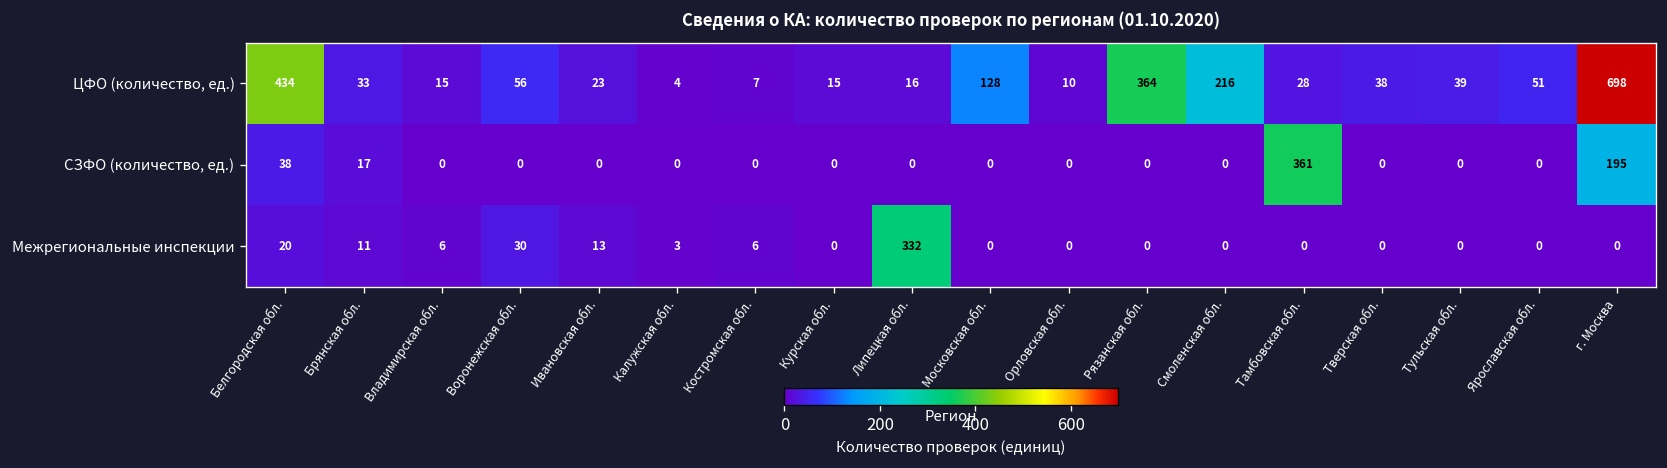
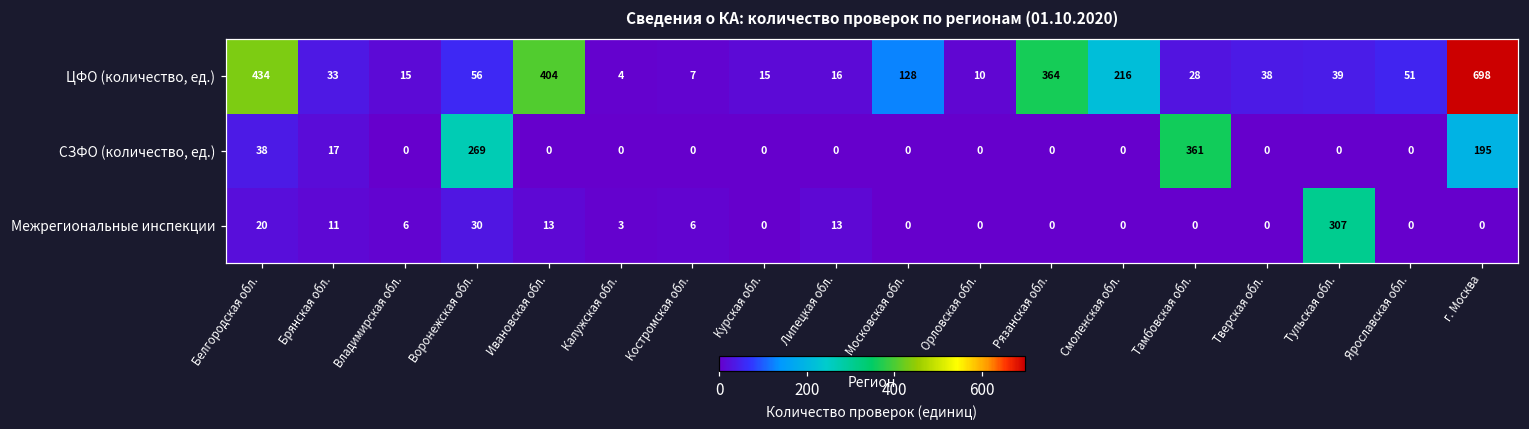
  {
    "ЦФО (количество, ед.)": {
      "Белгородская обл.": 434,
      "Брянская обл.": 33,
      "Владимирская обл.": 15,
      "Воронежская обл.": 56,
-     "Ивановская обл.": 23,
+     "Ивановская обл.": 404,
      "Калужская обл.": 4,
      "Костромская обл.": 7,
      "Курская обл.": 15,
      "Липецкая обл.": 16,
      "Московская обл.": 128,
      "Орловская обл.": 10,
      "Рязанская обл.": 364,
      "Смоленская обл.": 216,
      "Тамбовская обл.": 28,
      "Тверская обл.": 38,
      "Тульская обл.": 39,
      "Ярославская обл.": 51,
      "г. Москва": 698
    },
    "СЗФО (количество, ед.)": {
      "Белгородская обл.": 38,
      "Брянская обл.": 17,
      "Владимирская обл.": 0,
-     "Воронежская обл.": 0,
+     "Воронежская обл.": 269,
      "Ивановская обл.": 0,
      "Калужская обл.": 0,
      "Костромская обл.": 0,
      "Курская обл.": 0,
      "Липецкая обл.": 0,
      "Московская обл.": 0,
      "Орловская обл.": 0,
      "Рязанская обл.": 0,
      "Смоленская обл.": 0,
      "Тамбовская обл.": 361,
      "Тверская обл.": 0,
      "Тульская обл.": 0,
      "Ярославская обл.": 0,
      "г. Москва": 195
    },
    "Межрегиональные инспекции": {
      "Белгородская обл.": 20,
      "Брянская обл.": 11,
      "Владимирская обл.": 6,
      "Воронежская обл.": 30,
      "Ивановская обл.": 13,
      "Калужская обл.": 3,
      "Костромская обл.": 6,
      "Курская обл.": 0,
-     "Липецкая обл.": 332,
+     "Липецкая обл.": 13,
      "Московская обл.": 0,
      "Орловская обл.": 0,
      "Рязанская обл.": 0,
      "Смоленская обл.": 0,
      "Тамбовская обл.": 0,
      "Тверская обл.": 0,
-     "Тульская обл.": 0,
+     "Тульская обл.": 307,
      "Ярославская обл.": 0,
      "г. Москва": 0
    }
  }
